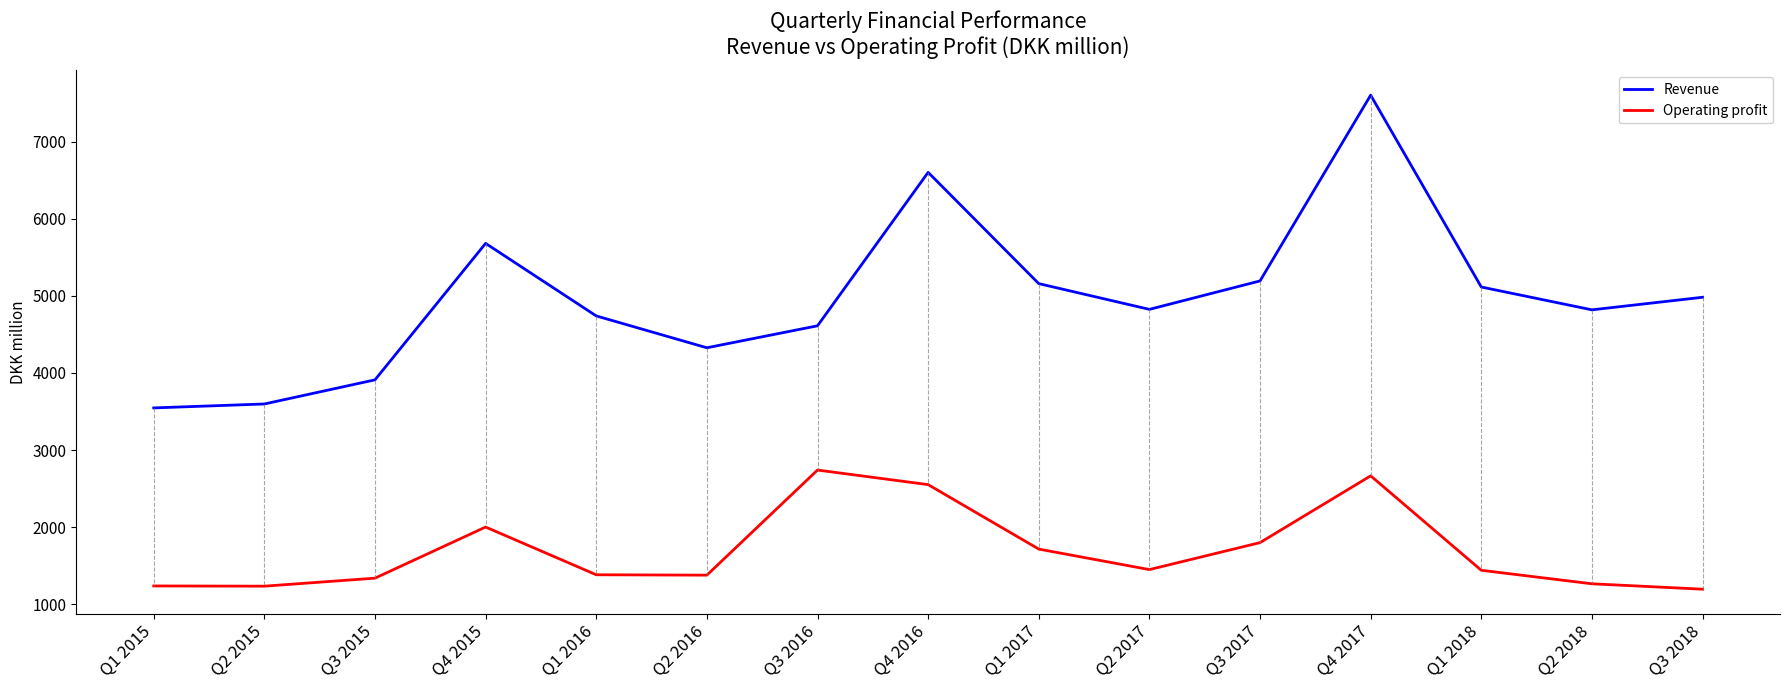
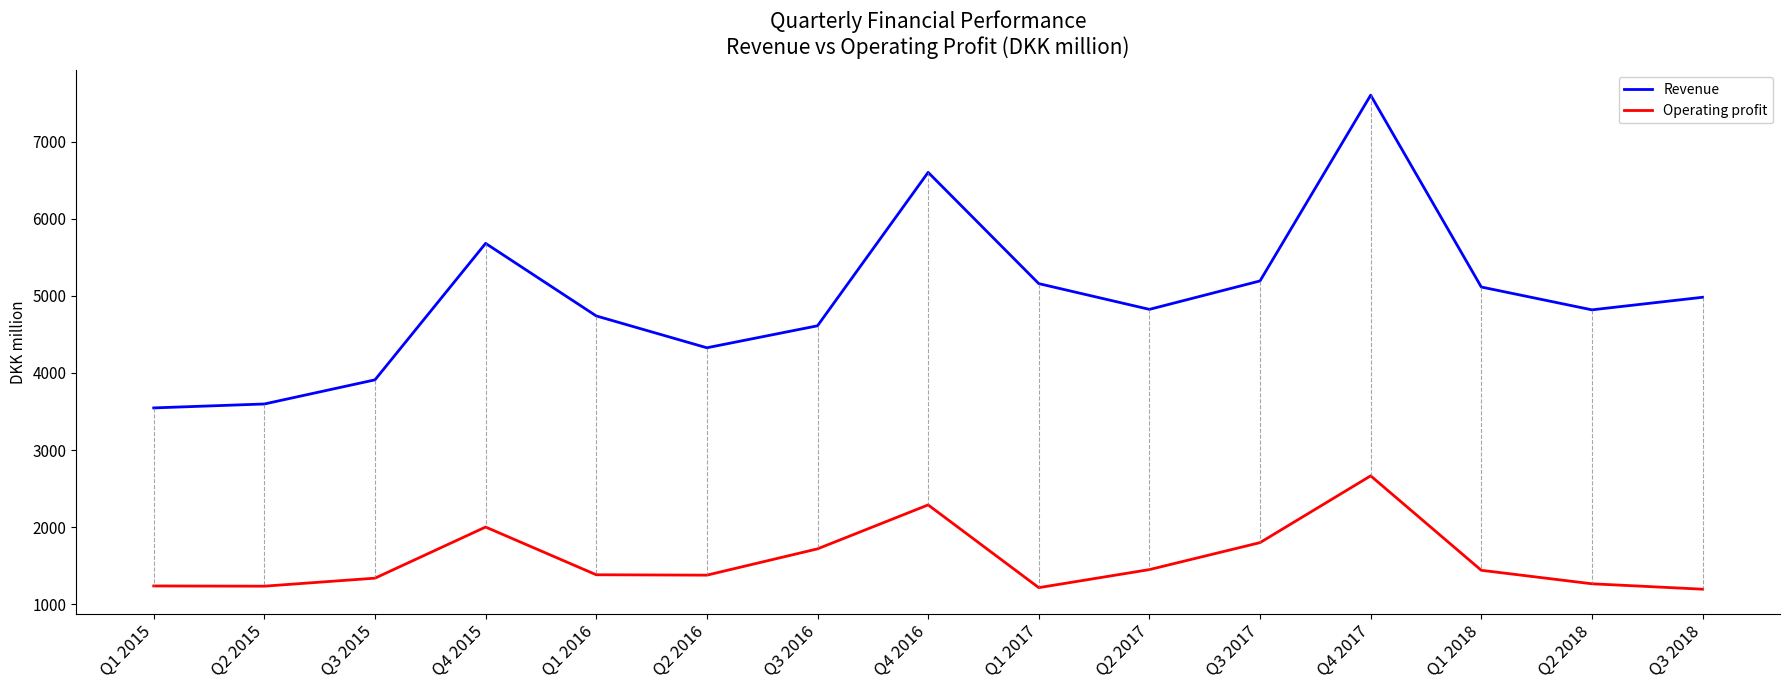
  {
    "Operating profit": {
-     "Q3 2016": 2700,
-     "Q4 2016": 2600,
-     "Q1 2017": 1700
+     "Q3 2016": 1700,
+     "Q4 2016": 2300,
+     "Q1 2017": 1200
    }
  }
